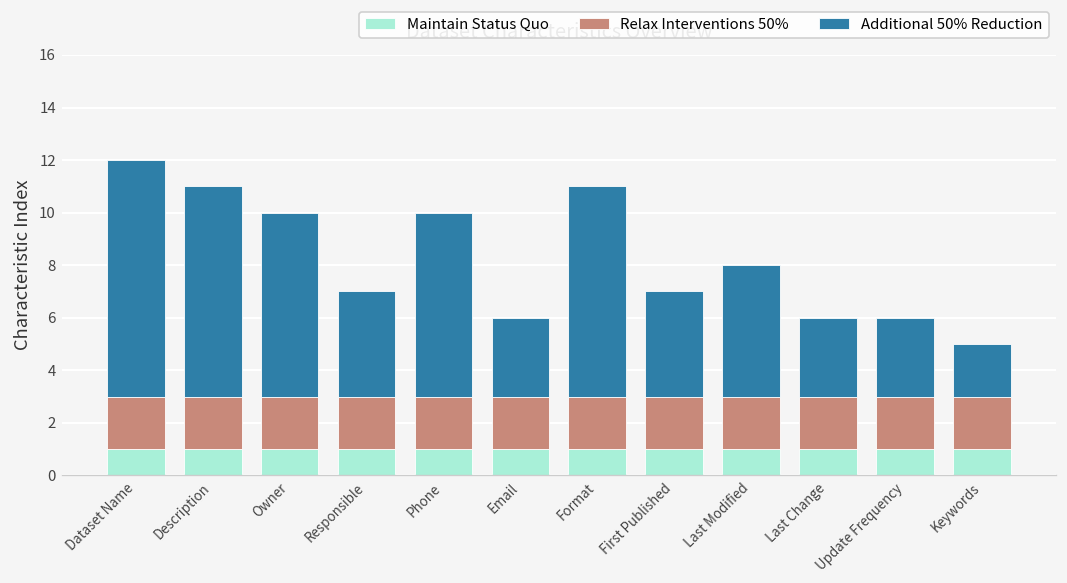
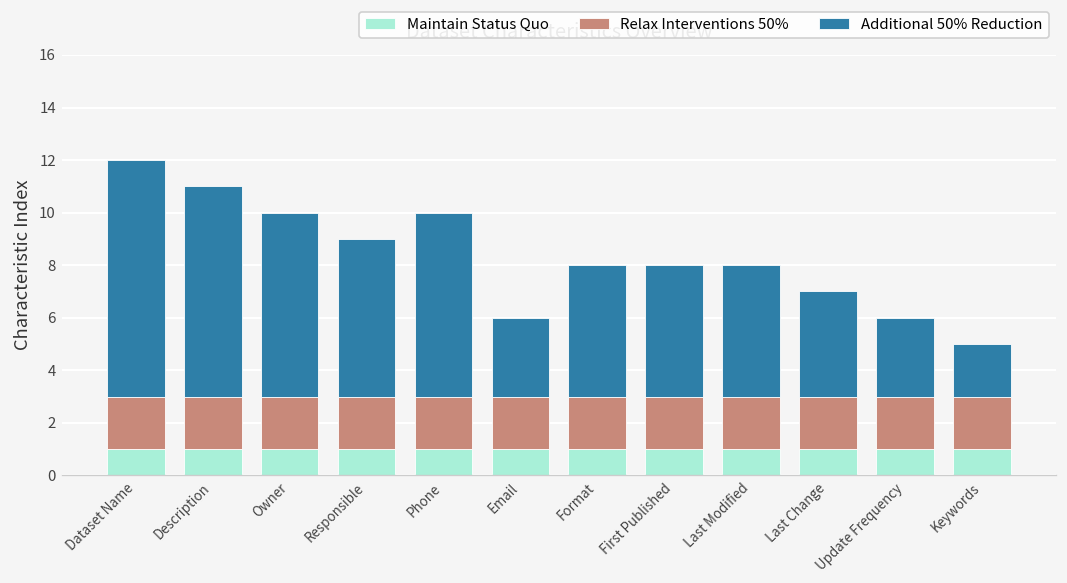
  {
    "Maintain Status Quo": {
      "Dataset Name": 1,
      "Description": 1,
      "Owner": 1,
      "Responsible": 1,
      "Phone": 1,
      "Email": 1,
      "Format": 1,
      "First Published": 1,
      "Last Modified": 1,
      "Last Change": 1,
      "Update Frequency": 1,
      "Keywords": 1
    },
    "Additional 50% Reduction": {
      "Dataset Name": 9,
      "Description": 8,
      "Owner": 7,
-     "Responsible": 4,
+     "Responsible": 6,
      "Phone": 7,
      "Email": 3,
-     "Format": 8,
-     "First Published": 4,
+     "Format": 5,
+     "First Published": 5,
      "Last Modified": 5,
-     "Last Change": 3,
+     "Last Change": 4,
      "Update Frequency": 3,
      "Keywords": 2
    }
  }
